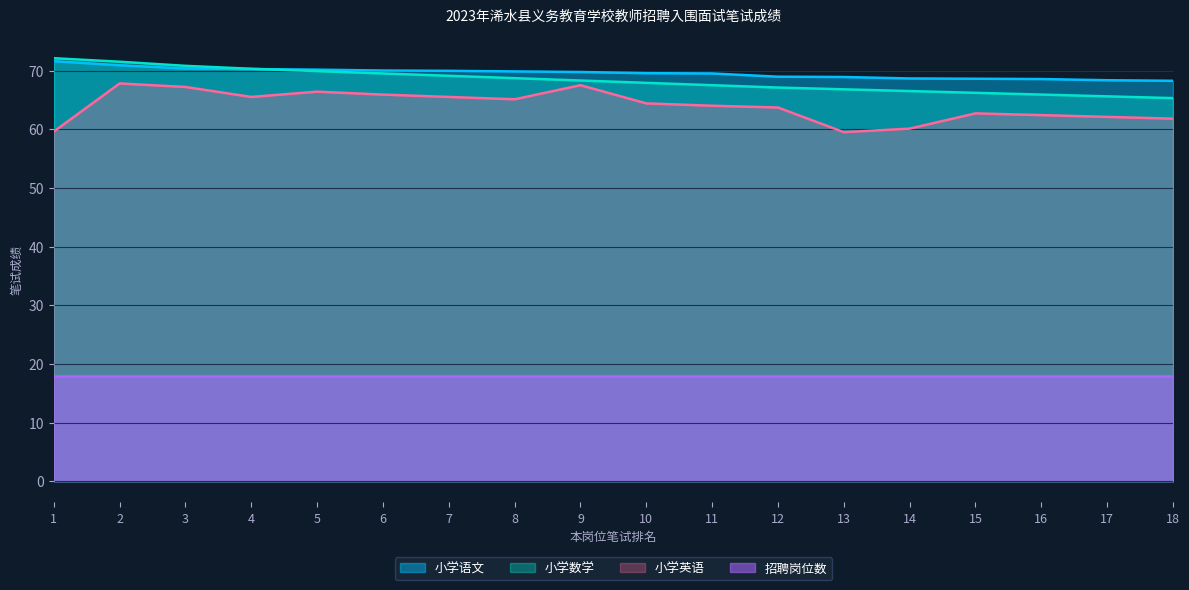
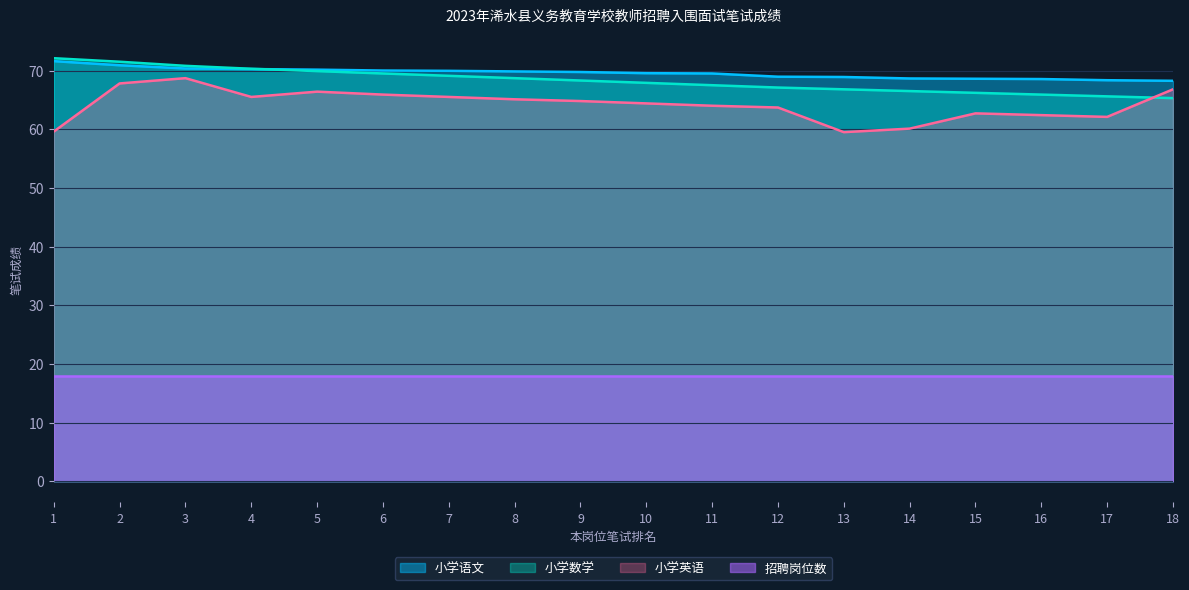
  {
    "小学英语": {
      "1": 60,
      "2": 68,
-     "3": 67,
+     "3": 69,
      "4": 66,
      "5": 66,
      "6": 66,
      "7": 66,
      "8": 65,
-     "9": 68,
+     "9": 65,
      "10": 64,
      "11": 64,
      "12": 64,
      "13": 60,
      "14": 60,
      "15": 63,
      "16": 62,
      "17": 62,
-     "18": 62
+     "18": 67
    },
    "招聘岗位数": {
      "1": 18,
      "2": 18,
      "3": 18,
      "4": 18,
      "5": 18,
      "6": 18,
      "7": 18,
      "8": 18,
      "9": 18,
      "10": 18,
      "11": 18,
      "12": 18,
      "13": 18,
      "14": 18,
      "15": 18,
      "16": 18,
      "17": 18,
      "18": 18
    }
  }
